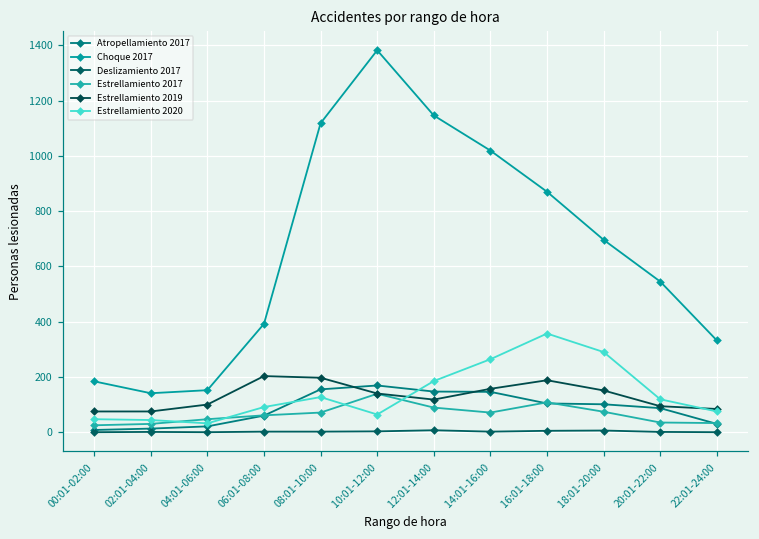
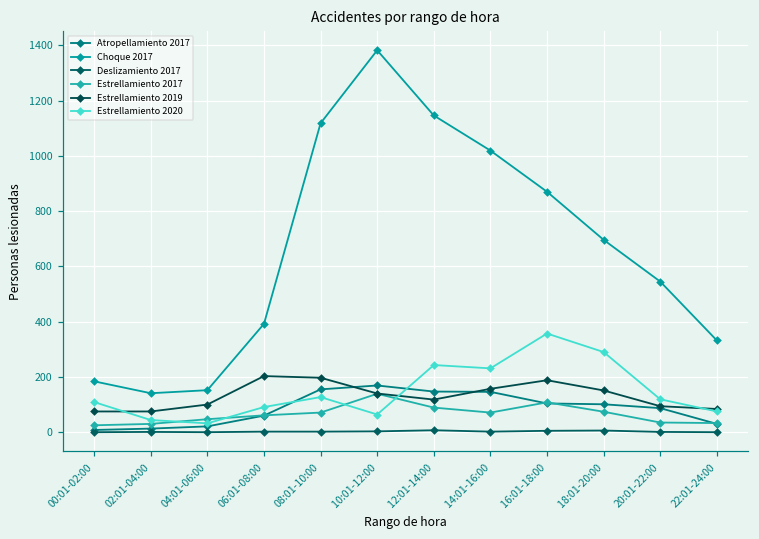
  {
    "Estrellamiento 2020": {
-     "00:01-02:00": 50,
+     "00:01-02:00": 110,
      "02:01-04:00": 40,
      "04:01-06:00": 30,
      "06:01-08:00": 90,
      "08:01-10:00": 130,
      "10:01-12:00": 60,
-     "12:01-14:00": 190,
-     "14:01-16:00": 260,
+     "12:01-14:00": 240,
+     "14:01-16:00": 230,
      "16:01-18:00": 360,
      "18:01-20:00": 290,
      "20:01-22:00": 120
    }
  }
